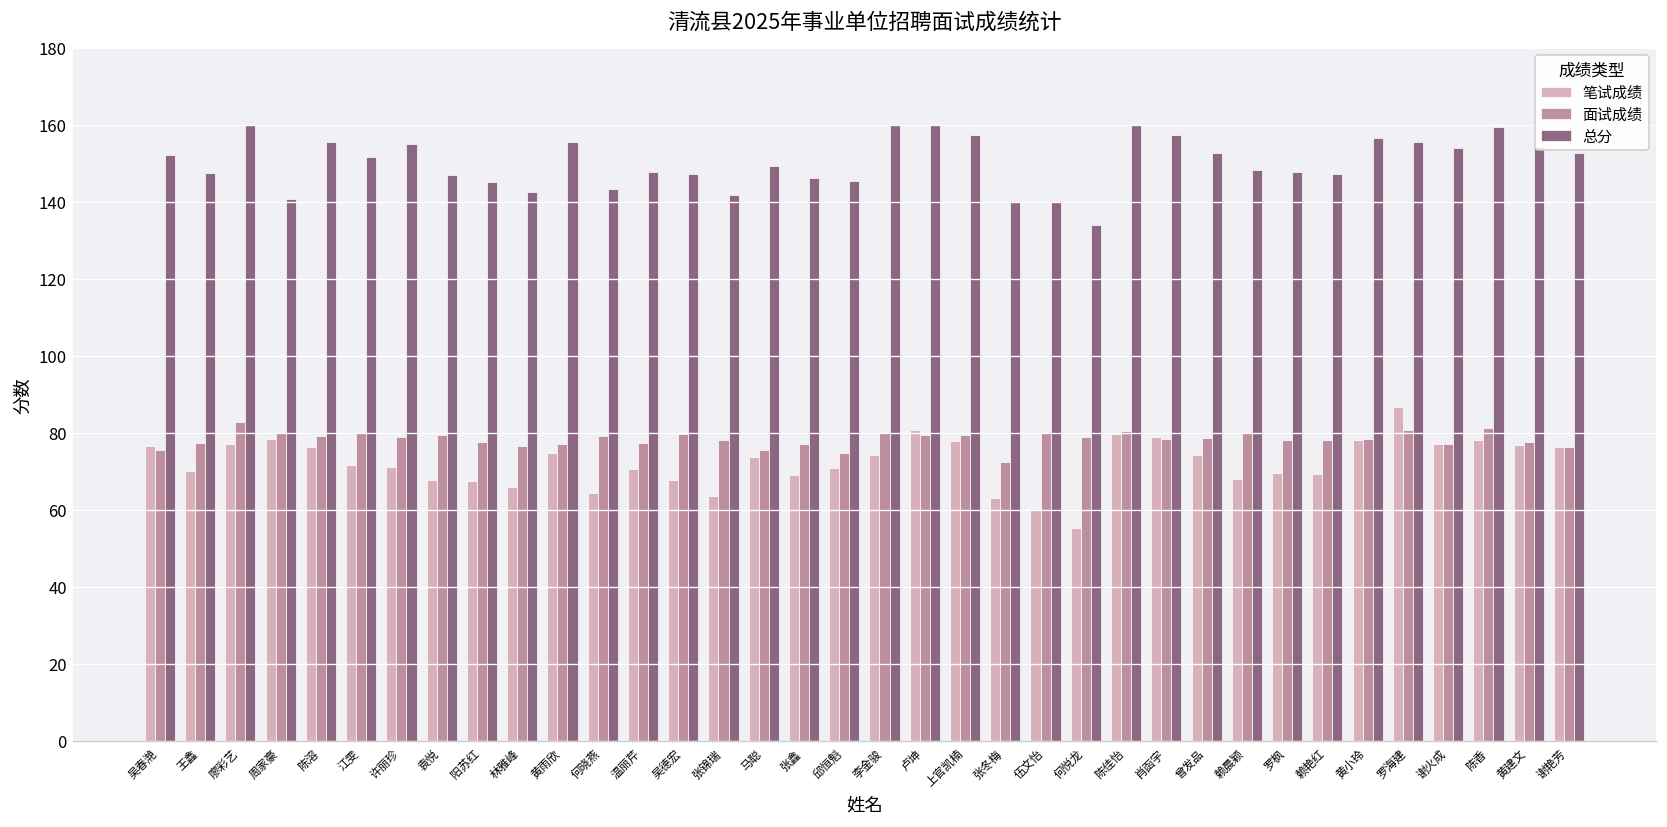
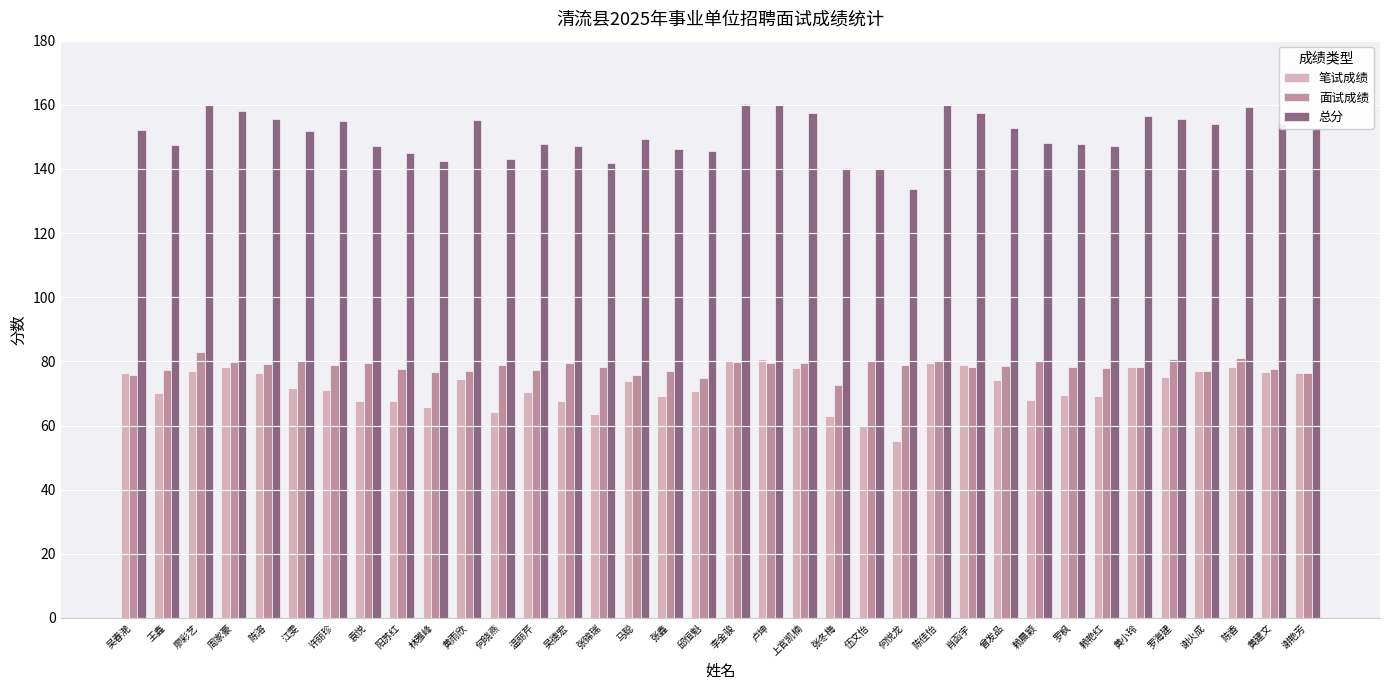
  {
    "笔试成绩": {
      "吴春滟": 77,
      "王鑫": 70,
      "廖彩艺": 77,
      "周家豪": 78,
      "陈溶": 76,
      "江雯": 72,
      "许丽珍": 71,
      "袁悦": 68,
      "阳苏红": 68,
      "林雅峰": 66,
      "黄雨欣": 75,
      "何晓燕": 64,
      "温丽芹": 71,
      "吴德宏": 68,
      "张锦瑞": 64,
      "马聪": 74,
      "张鑫": 69,
      "邱恒魁": 71,
-     "李金骏": 74,
+     "李金骏": 80,
      "卢坤": 81,
      "上官凯楠": 78,
      "张冬梅": 63,
      "伍文怡": 60,
      "何悦龙": 55,
      "陈佳怡": 80,
      "肖函宇": 79,
      "曾发品": 74,
      "赖晨颖": 68,
      "罗枫": 70,
      "赖艳红": 69,
      "黄小玲": 78,
-     "罗海建": 87,
+     "罗海建": 75,
      "谢火成": 77,
      "陈香": 78,
      "黄建文": 77,
      "谢艳芳": 76
    },
    "面试成绩": {
      "吴春滟": 76,
      "王鑫": 77,
      "廖彩艺": 83,
      "周家豪": 80,
      "陈溶": 79,
      "江雯": 80,
      "许丽珍": 79,
      "袁悦": 79,
      "阳苏红": 78,
      "林雅峰": 77,
      "黄雨欣": 77,
      "何晓燕": 79,
      "温丽芹": 77,
      "吴德宏": 80,
      "张锦瑞": 78,
      "马聪": 76,
      "张鑫": 77,
      "邱恒魁": 75,
      "李金骏": 80,
      "卢坤": 79,
      "上官凯楠": 79,
      "张冬梅": 73,
      "伍文怡": 80,
      "何悦龙": 79,
      "陈佳怡": 80,
      "肖函宇": 78,
      "曾发品": 79,
      "赖晨颖": 80,
      "罗枫": 78,
      "赖艳红": 78,
      "黄小玲": 78,
      "罗海建": 81,
      "谢火成": 77,
      "陈香": 81,
      "黄建文": 78,
      "谢艳芳": 76
    },
    "总分": {
      "吴春滟": 152,
      "王鑫": 148,
      "廖彩艺": 160,
-     "周家豪": 141,
+     "周家豪": 158,
      "陈溶": 156,
      "江雯": 152,
      "许丽珍": 155,
      "袁悦": 147,
      "阳苏红": 145,
      "林雅峰": 143,
      "黄雨欣": 155,
      "何晓燕": 143,
      "温丽芹": 148,
      "吴德宏": 147,
      "张锦瑞": 142,
      "马聪": 149,
      "张鑫": 146,
      "邱恒魁": 146,
      "李金骏": 160,
      "卢坤": 160,
      "上官凯楠": 157,
      "张冬梅": 140,
      "伍文怡": 140,
      "何悦龙": 134,
      "陈佳怡": 160,
      "肖函宇": 157,
      "曾发品": 153,
      "赖晨颖": 148,
      "罗枫": 148,
      "赖艳红": 147,
      "黄小玲": 157,
      "罗海建": 156,
      "谢火成": 154,
      "陈香": 159
    }
  }
